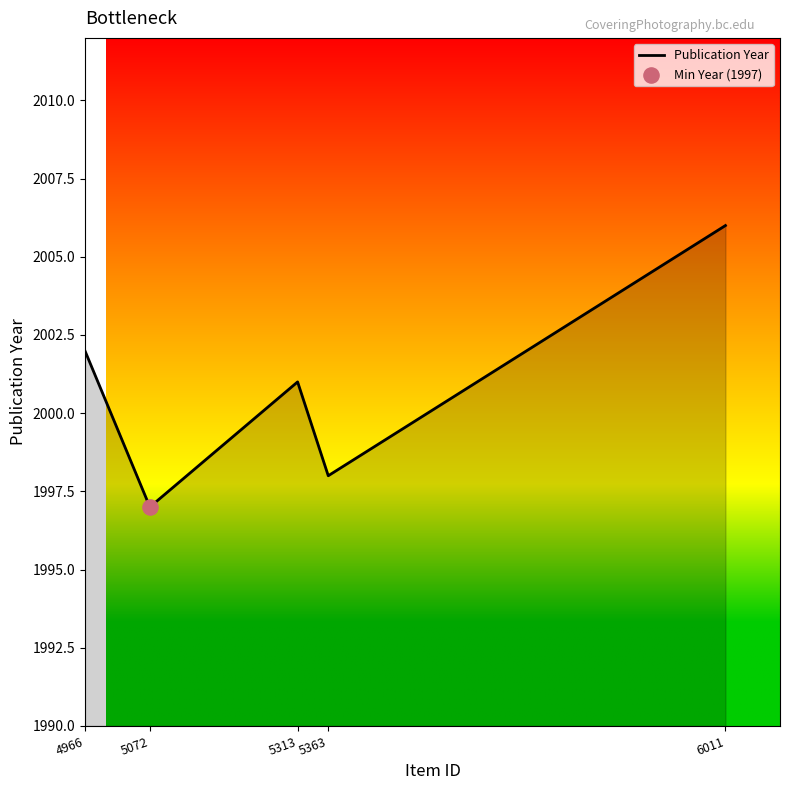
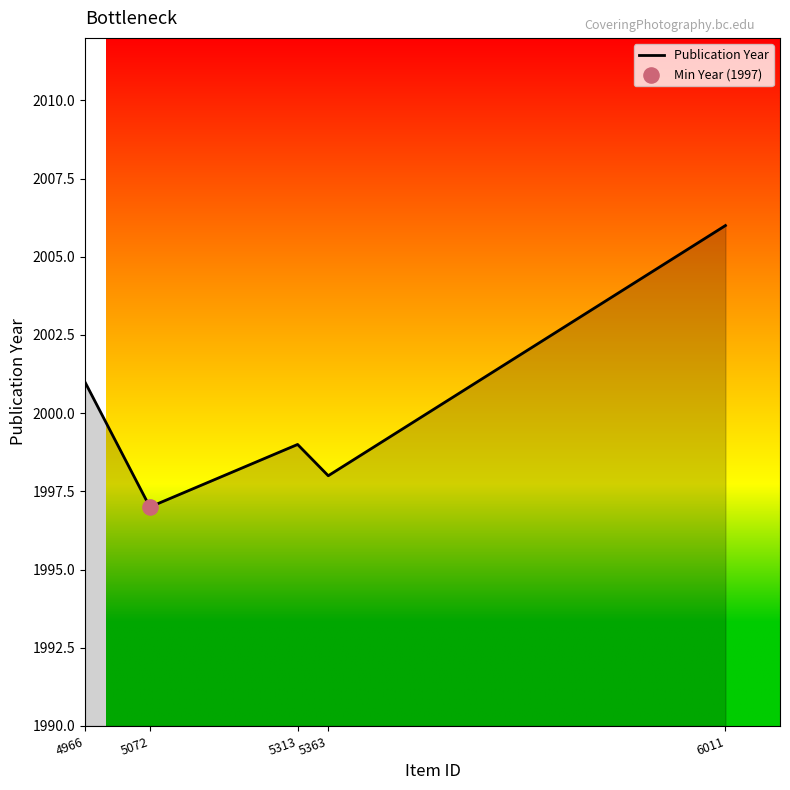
  {
    "Publication Year": {
-     "4966": 2002,
-     "5313": 2001,
+     "4966": 2001,
+     "5313": 1999,
      "5363": 1998,
      "6011": 2006
    }
  }
